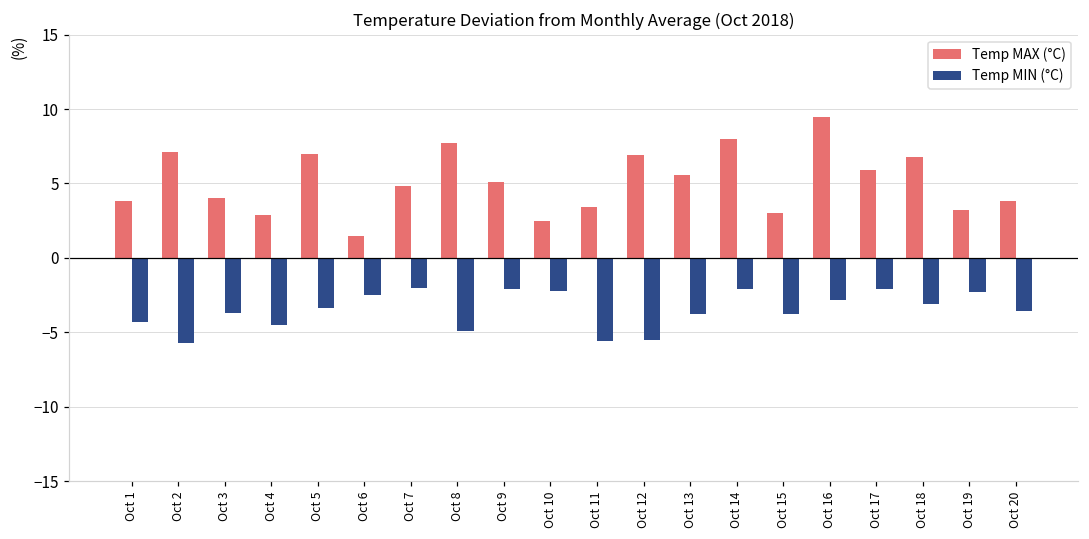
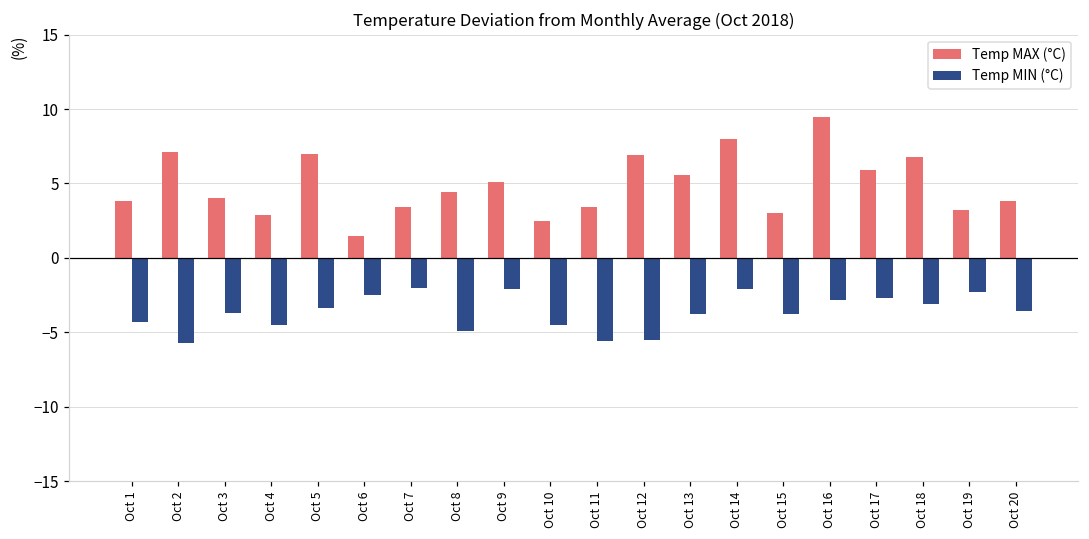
  {
    "Temp MAX (°C)": {
      "Oct 1": 3.8,
      "Oct 2": 7.1,
      "Oct 3": 4.0,
      "Oct 4": 2.9,
      "Oct 5": 7.0,
      "Oct 6": 1.5,
-     "Oct 7": 4.8,
-     "Oct 8": 7.7,
+     "Oct 7": 3.4,
+     "Oct 8": 4.4,
      "Oct 9": 5.1,
      "Oct 10": 2.5,
      "Oct 11": 3.4,
      "Oct 12": 6.9,
      "Oct 13": 5.6,
      "Oct 14": 8.0,
      "Oct 15": 3.0,
      "Oct 16": 9.5,
      "Oct 17": 5.9,
      "Oct 18": 6.8,
      "Oct 19": 3.2,
      "Oct 20": 3.8
    },
    "Temp MIN (°C)": {
      "Oct 1": -4.3,
      "Oct 2": -5.7,
      "Oct 3": -3.7,
      "Oct 4": -4.5,
      "Oct 5": -3.4,
      "Oct 6": -2.5,
      "Oct 7": -2.0,
      "Oct 8": -4.9,
      "Oct 9": -2.1,
-     "Oct 10": -2.2,
+     "Oct 10": -4.5,
      "Oct 11": -5.6,
      "Oct 12": -5.5,
      "Oct 13": -3.8,
      "Oct 14": -2.1,
      "Oct 15": -3.8,
      "Oct 16": -2.8,
-     "Oct 17": -2.1,
+     "Oct 17": -2.7,
      "Oct 18": -3.1,
      "Oct 19": -2.3,
      "Oct 20": -3.6
    }
  }
